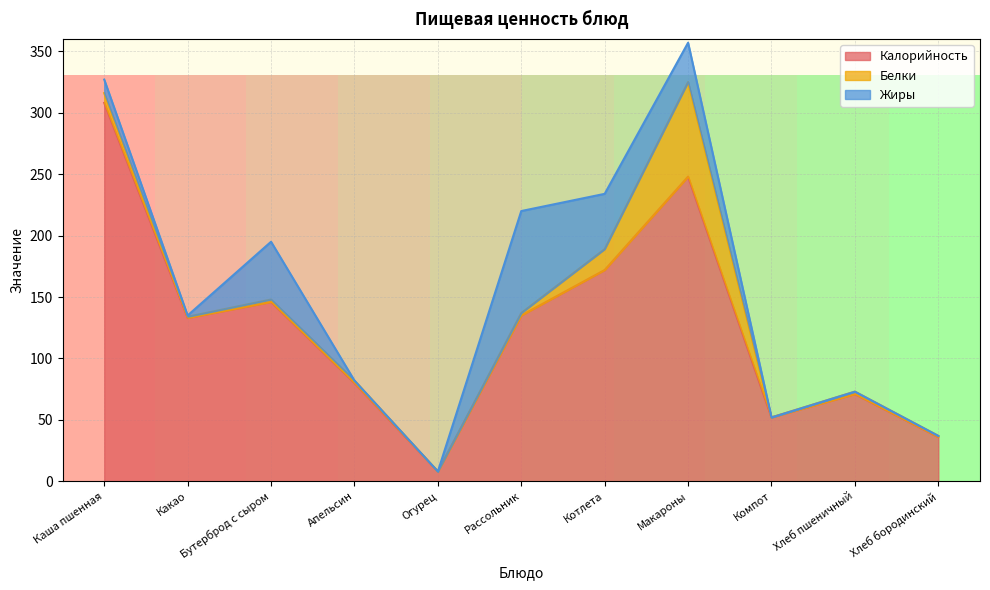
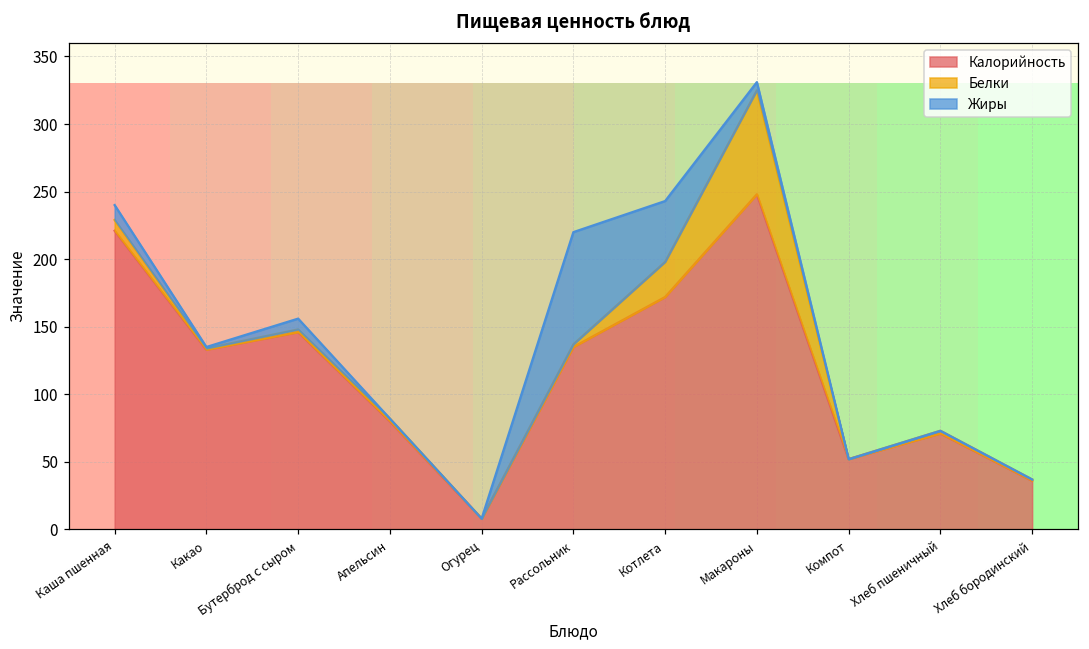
  {
    "Калорийность": {
-     "Каша пшенная": 308,
+     "Каша пшенная": 221,
      "Котлета": 172,
      "Макароны": 248
    },
    "Белки": {
      "Каша пшенная": 8,
-     "Котлета": 17,
+     "Котлета": 26,
      "Макароны": 77
    },
    "Жиры": {
      "Каша пшенная": 11,
-     "Бутерброд с сыром": 47,
+     "Бутерброд с сыром": 8,
      "Рассольник": 83,
      "Котлета": 45,
-     "Макароны": 32
+     "Макароны": 6
    }
  }
